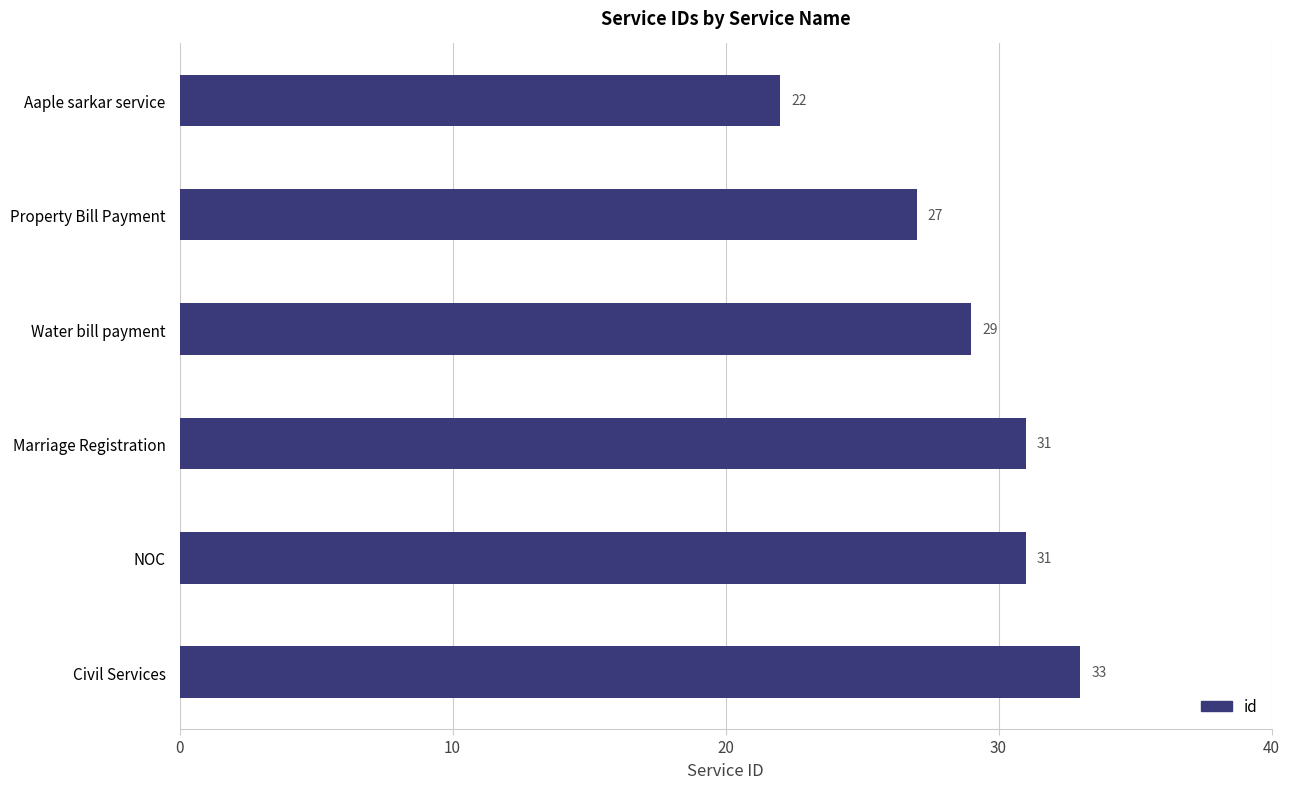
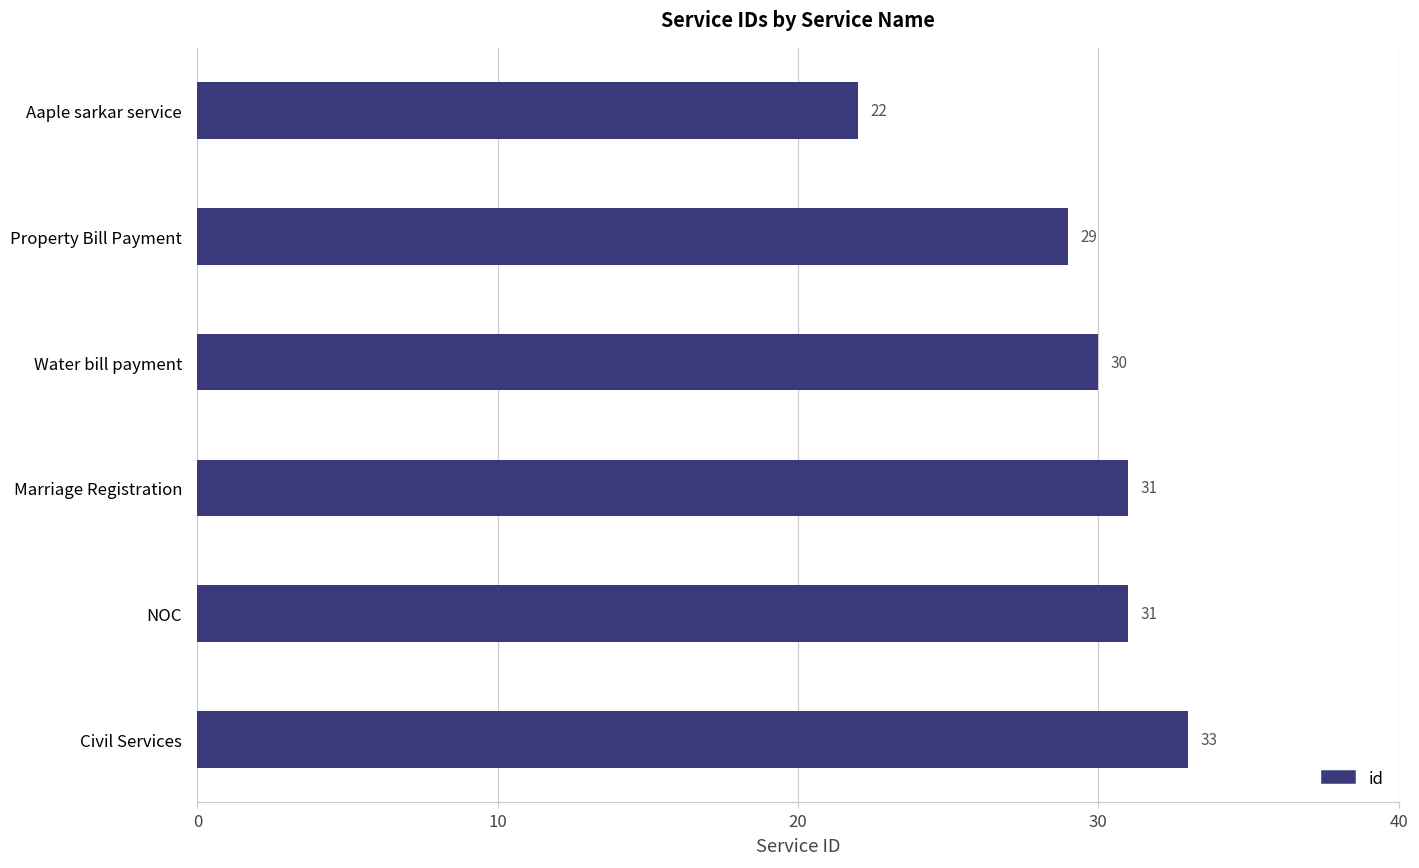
  {
    "Aaple sarkar service": 22,
-   "Property Bill Payment": 27,
-   "Water bill payment": 29,
+   "Property Bill Payment": 29,
+   "Water bill payment": 30,
    "Marriage Registration": 31,
    "NOC": 31,
    "Civil Services": 33
  }
